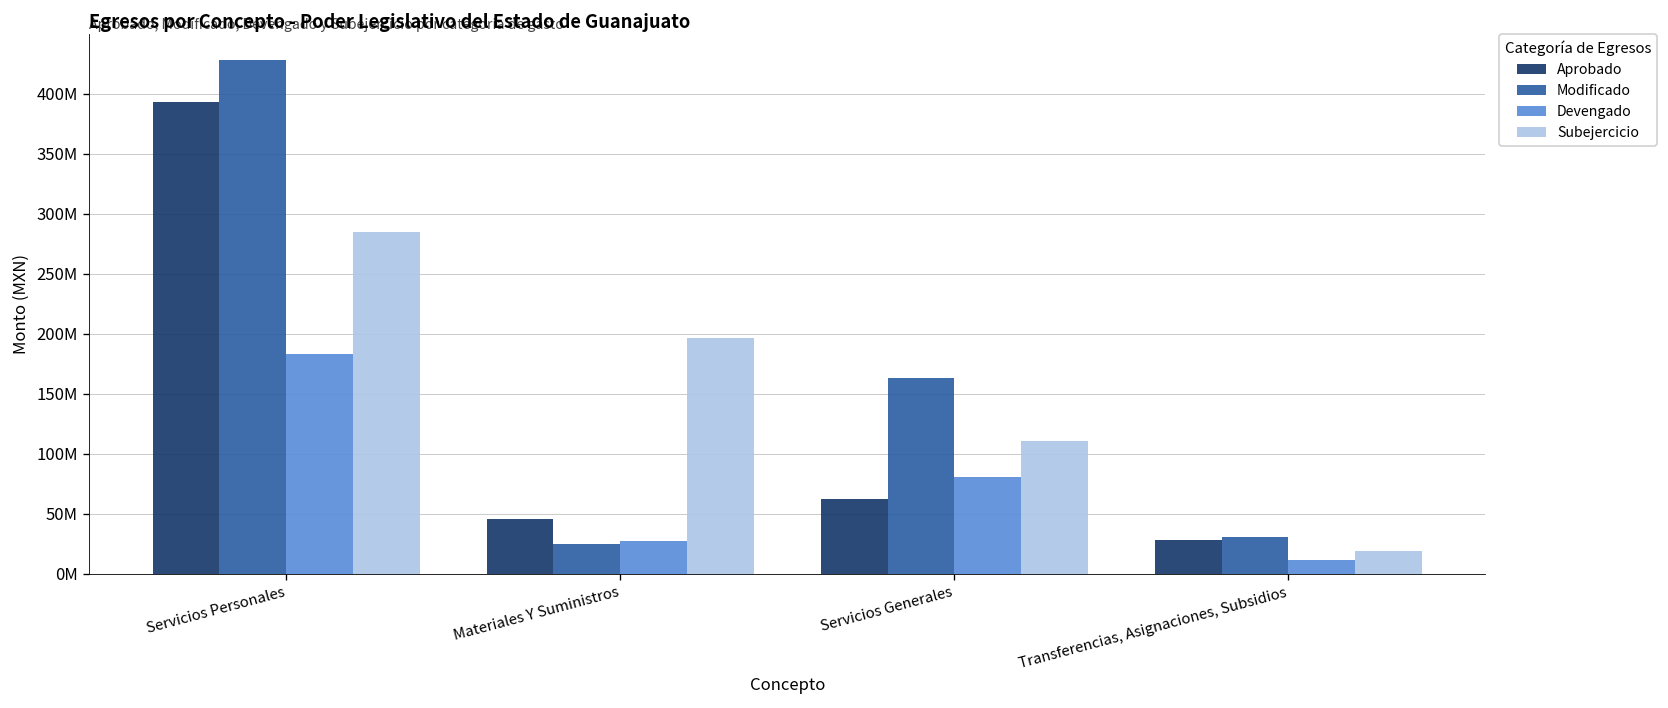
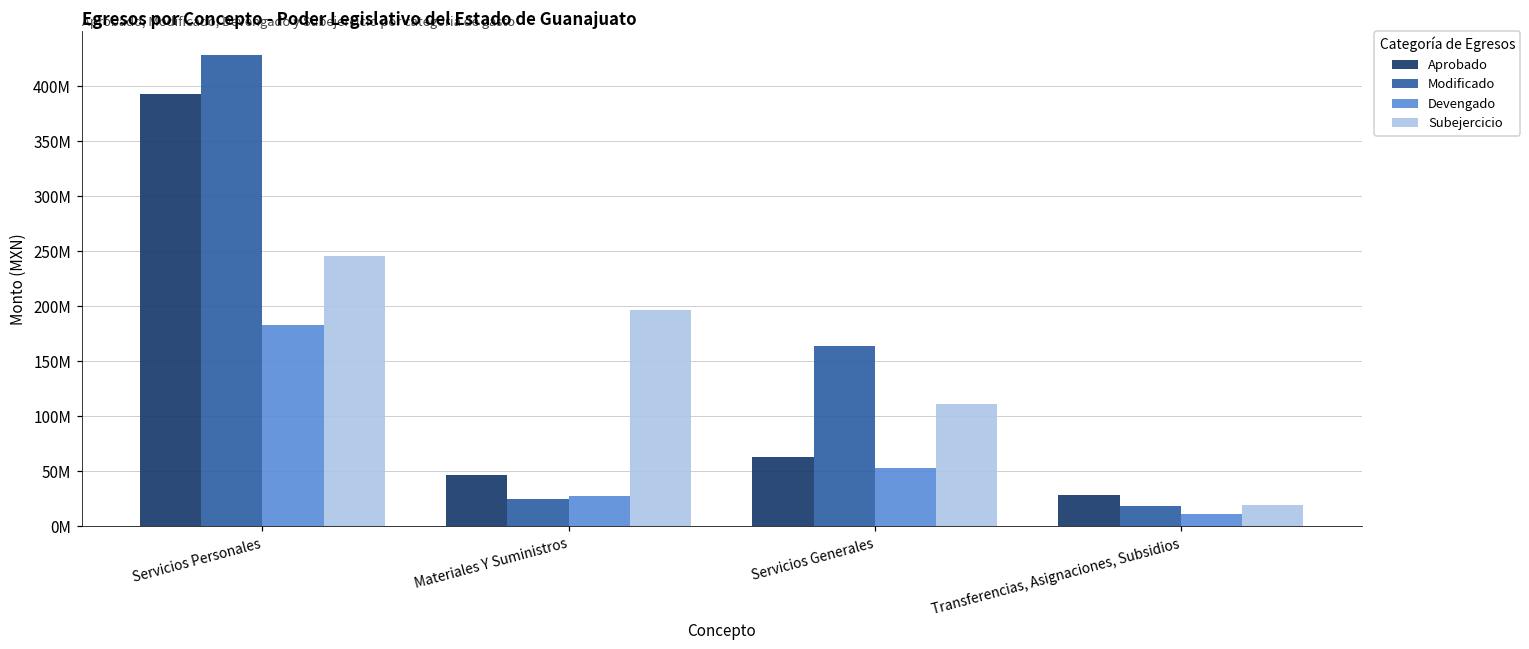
  {
    "Aprobado": {
      "Servicios Personales": 390000000,
      "Materiales Y Suministros": 50000000,
      "Servicios Generales": 60000000,
      "Transferencias, Asignaciones, Subsidios": 30000000
    },
    "Modificado": {
      "Servicios Personales": 430000000,
      "Materiales Y Suministros": 20000000,
      "Servicios Generales": 160000000,
-     "Transferencias, Asignaciones, Subsidios": 30000000
+     "Transferencias, Asignaciones, Subsidios": 20000000
    },
    "Devengado": {
      "Servicios Personales": 180000000,
      "Materiales Y Suministros": 30000000,
-     "Servicios Generales": 80000000,
+     "Servicios Generales": 50000000,
      "Transferencias, Asignaciones, Subsidios": 10000000
    },
    "Subejercicio": {
-     "Servicios Personales": 280000000,
+     "Servicios Personales": 250000000,
      "Materiales Y Suministros": 200000000,
      "Servicios Generales": 110000000,
      "Transferencias, Asignaciones, Subsidios": 20000000
    }
  }
